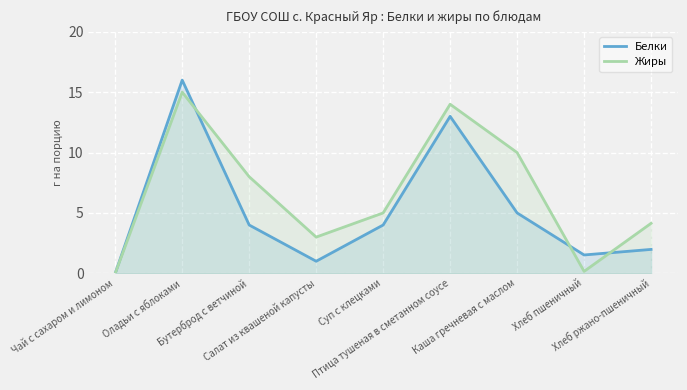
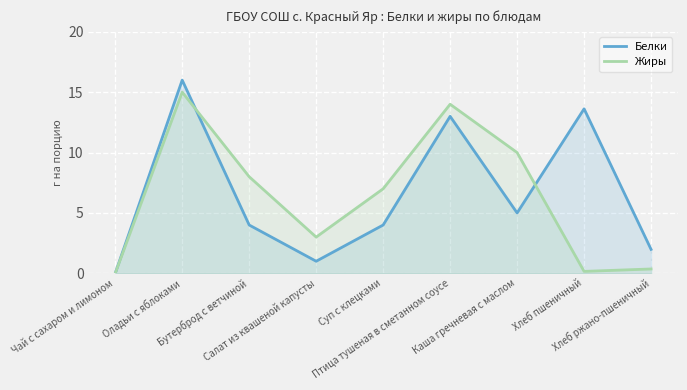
  {
    "Белки": {
      "Оладьи с яблоками": 16.0,
      "Бутерброд с ветчиной": 4.0,
      "Салат из квашеной капусты": 1.0,
      "Суп с клецками": 4.0,
      "Птица тушеная в сметанном соусе": 13.0,
      "Каша гречневая с маслом": 5.0,
-     "Хлеб пшеничный": 1.5,
+     "Хлеб пшеничный": 13.6,
      "Хлеб ржано-пшеничный": 2.0
    },
    "Жиры": {
      "Оладьи с яблоками": 15.0,
      "Бутерброд с ветчиной": 8.0,
      "Салат из квашеной капусты": 3.0,
-     "Суп с клецками": 5,
+     "Суп с клецками": 7,
      "Птица тушеная в сметанном соусе": 14.0,
      "Каша гречневая с маслом": 10.0,
      "Хлеб пшеничный": 0.2,
-     "Хлеб ржано-пшеничный": 4.1
+     "Хлеб ржано-пшеничный": 0.4
    }
  }
